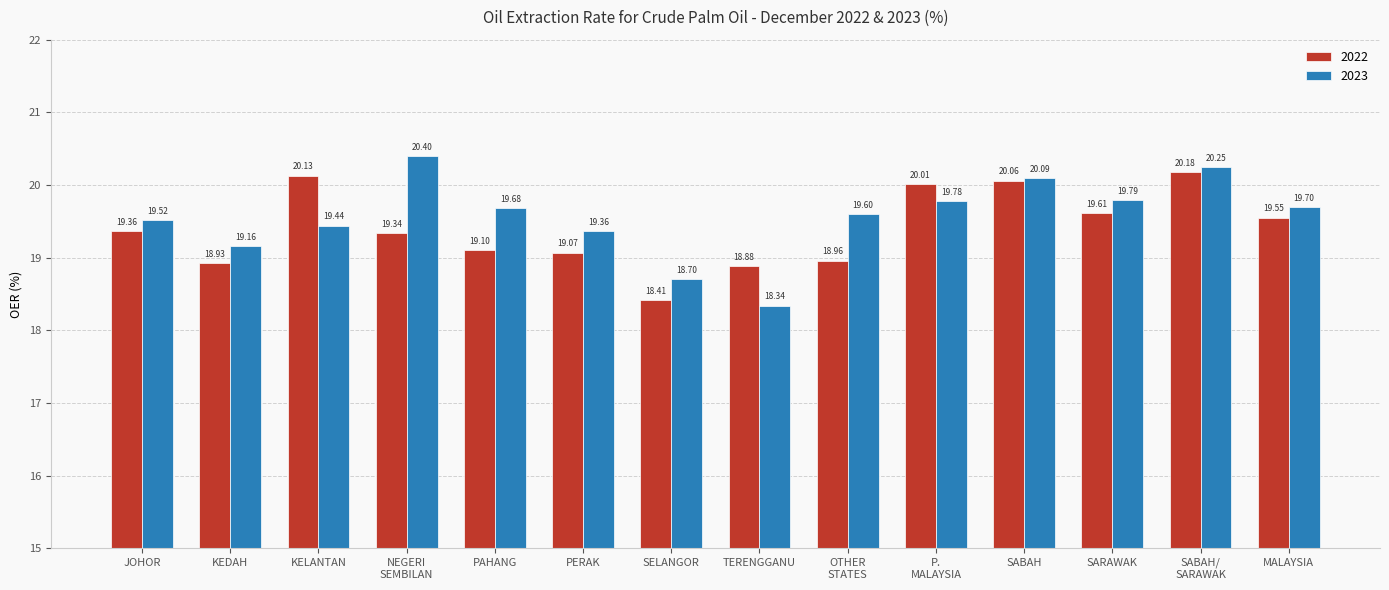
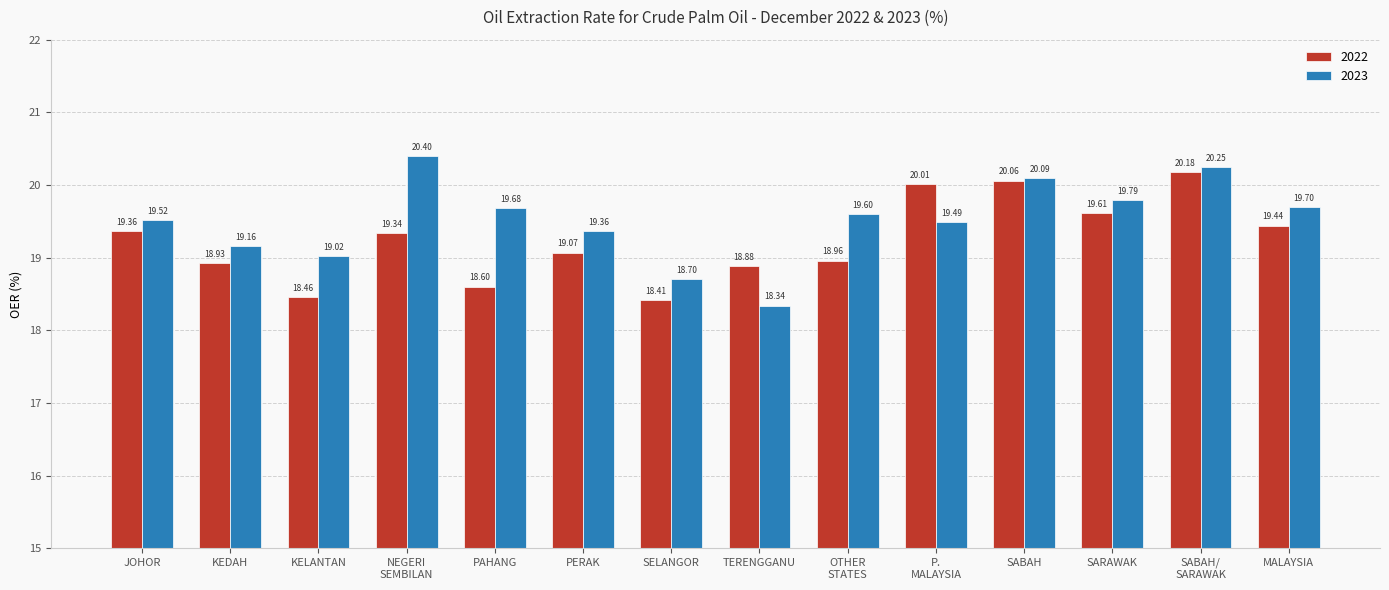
  {
    "2022": {
      "JOHOR": 19.36,
      "KEDAH": 18.93,
-     "KELANTAN": 20.13,
+     "KELANTAN": 18.46,
      "NEGERI SEMBILAN": 19.34,
-     "PAHANG": 19.10,
+     "PAHANG": 18.60,
      "PERAK": 19.07,
      "SELANGOR": 18.41,
      "TERENGGANU": 18.88,
      "OTHER STATES": 18.96,
      "P. MALAYSIA": 20.01,
      "SABAH": 20.06,
      "SARAWAK": 19.61,
      "SABAH/ SARAWAK": 20.18,
-     "MALAYSIA": 19.55
+     "MALAYSIA": 19.44
    },
    "2023": {
      "JOHOR": 19.52,
      "KEDAH": 19.16,
-     "KELANTAN": 19.44,
+     "KELANTAN": 19.02,
      "NEGERI SEMBILAN": 20.40,
      "PAHANG": 19.68,
      "PERAK": 19.36,
      "SELANGOR": 18.70,
      "TERENGGANU": 18.34,
      "OTHER STATES": 19.60,
-     "P. MALAYSIA": 19.78,
+     "P. MALAYSIA": 19.49,
      "SABAH": 20.09,
      "SARAWAK": 19.79,
      "SABAH/ SARAWAK": 20.25,
      "MALAYSIA": 19.70
    }
  }
